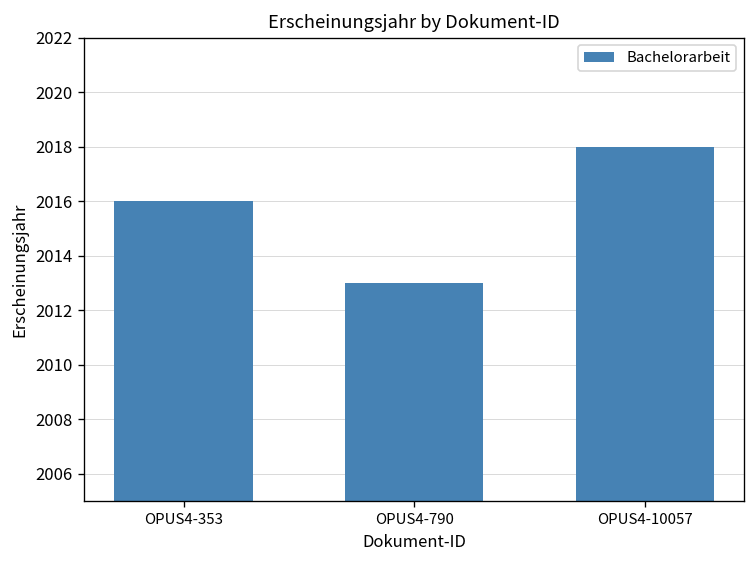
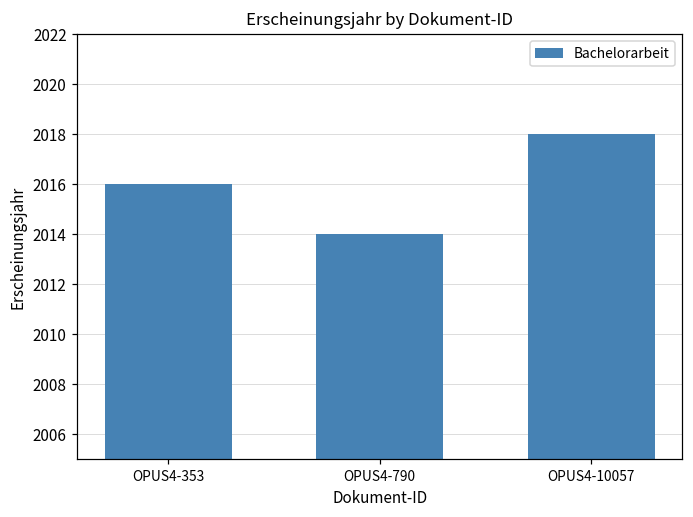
  {
    "OPUS4-353": 2016,
-   "OPUS4-790": 2013,
+   "OPUS4-790": 2014,
    "OPUS4-10057": 2018
  }
